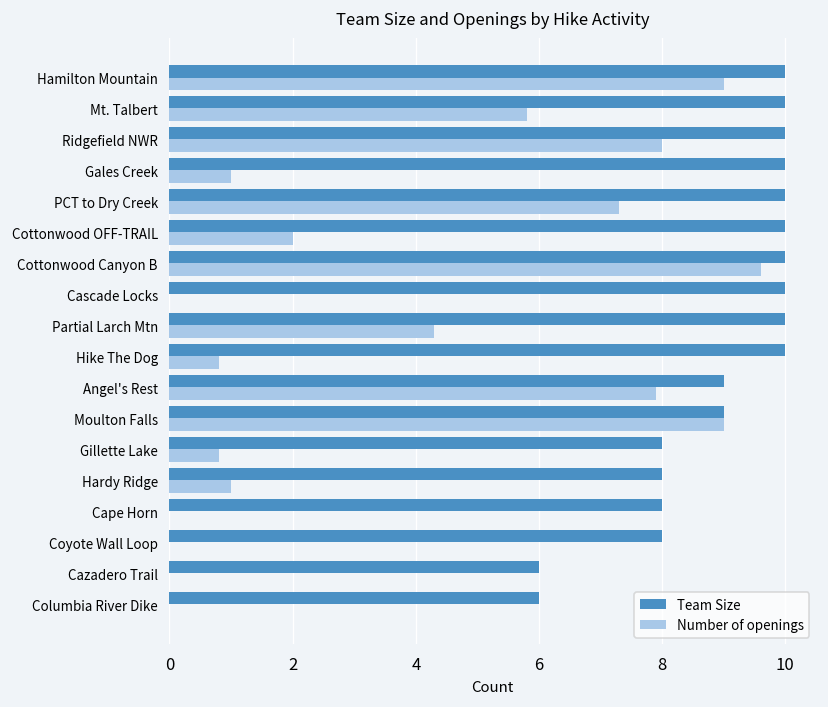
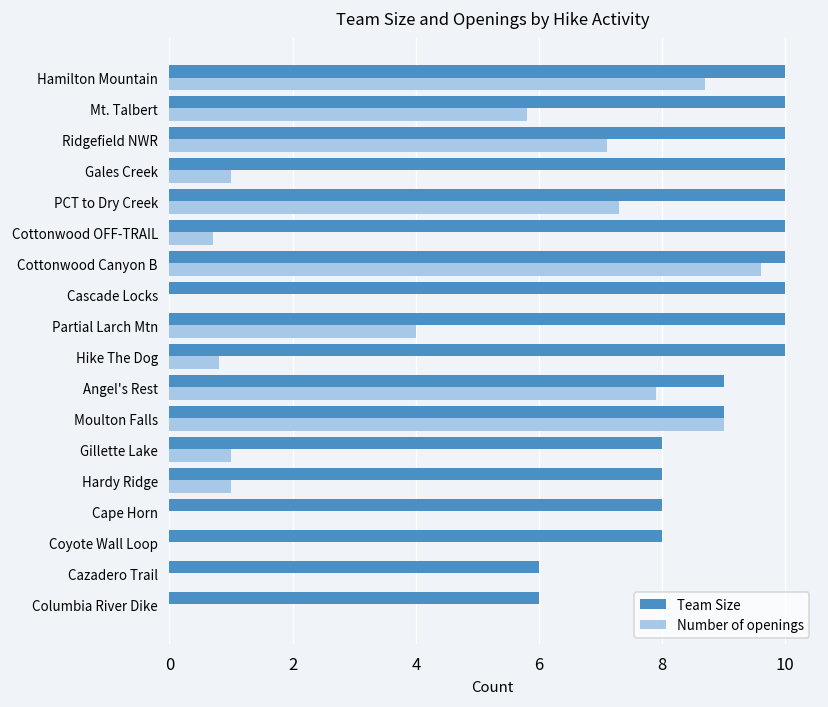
  {
    "Team Size": {
      "Hamilton Mountain": 10.0,
      "Mt. Talbert": 10.0,
      "Ridgefield NWR": 10.0,
      "Gales Creek": 10.0,
      "PCT to Dry Creek": 10.0,
      "Cottonwood OFF-TRAIL": 10.0,
      "Cottonwood Canyon B": 10.0,
      "Cascade Locks": 10.0,
      "Partial Larch Mtn": 10.0,
      "Hike The Dog": 10.0,
      "Angel's Rest": 9.0,
      "Moulton Falls": 9.0,
      "Gillette Lake": 8.0,
      "Hardy Ridge": 8.0,
      "Cape Horn": 8.0,
      "Coyote Wall Loop": 8.0,
      "Cazadero Trail": 6.0,
      "Columbia River Dike": 6.0
    },
    "Number of openings": {
-     "Hamilton Mountain": 9.0,
+     "Hamilton Mountain": 8.7,
      "Mt. Talbert": 5.8,
-     "Ridgefield NWR": 8.0,
+     "Ridgefield NWR": 7.1,
      "Gales Creek": 1.0,
      "PCT to Dry Creek": 7.3,
-     "Cottonwood OFF-TRAIL": 2.0,
+     "Cottonwood OFF-TRAIL": 0.7,
      "Cottonwood Canyon B": 9.6,
      "Cascade Locks": 0.0,
-     "Partial Larch Mtn": 4.3,
+     "Partial Larch Mtn": 4.0,
      "Hike The Dog": 0.8,
      "Angel's Rest": 7.9,
      "Moulton Falls": 9.0,
-     "Gillette Lake": 0.8,
+     "Gillette Lake": 1.0,
      "Hardy Ridge": 1.0,
      "Cape Horn": 0.0,
      "Coyote Wall Loop": 0.0,
      "Cazadero Trail": 0.0,
      "Columbia River Dike": 0.0
    }
  }
